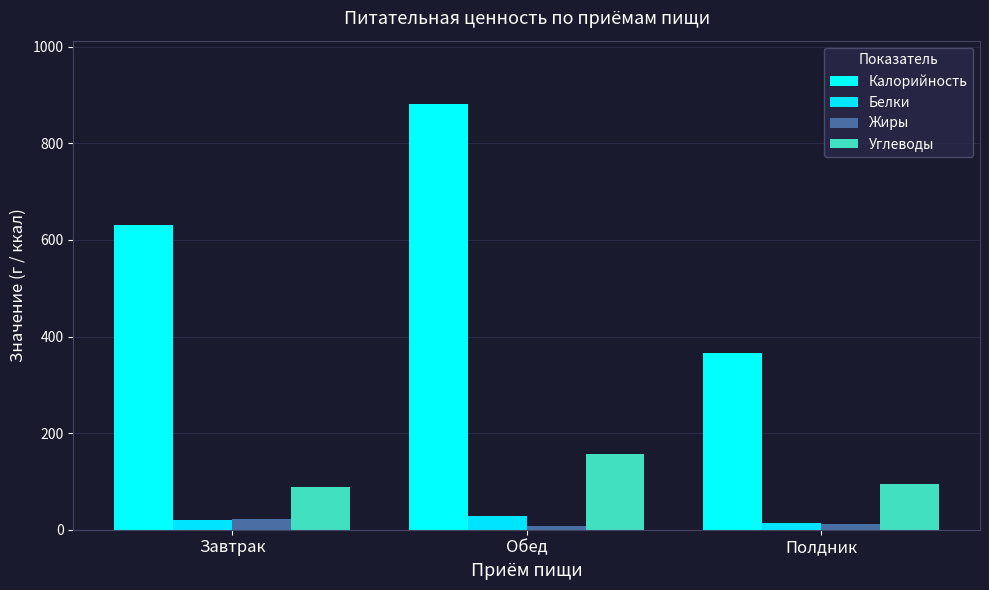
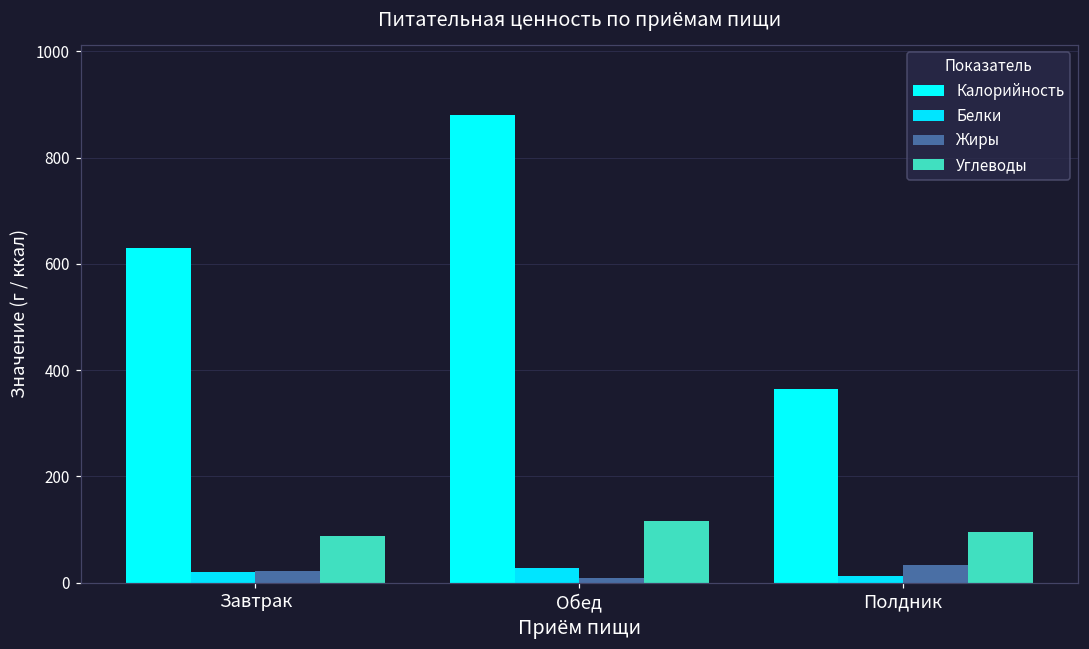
  {
    "Жиры": {
      "Завтрак": 20,
      "Обед": 10,
-     "Полдник": 10
+     "Полдник": 30
    },
    "Углеводы": {
      "Завтрак": 90,
-     "Обед": 160,
+     "Обед": 120,
      "Полдник": 90
    }
  }
